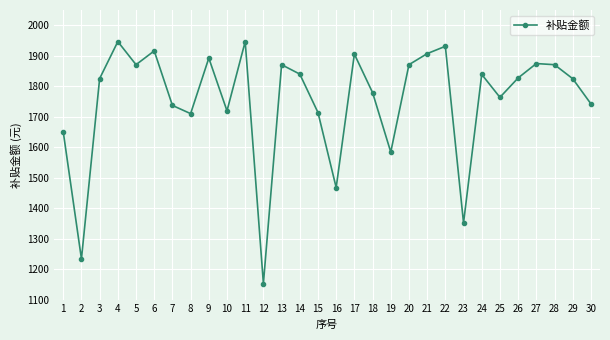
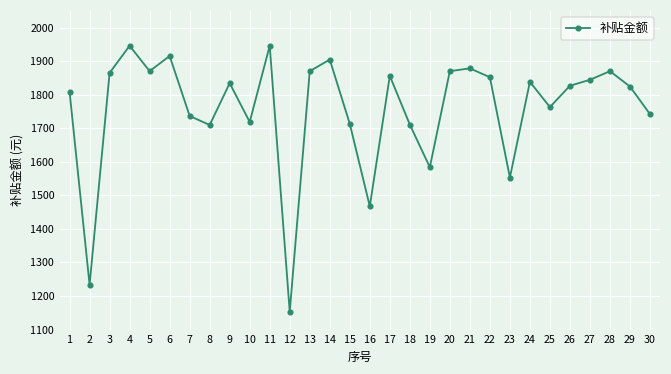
  {
-   "1": 1650,
+   "1": 1810,
    "2": 1230,
-   "3": 1830,
+   "3": 1870,
    "4": 1950,
    "5": 1870,
    "6": 1920,
    "7": 1740,
    "8": 1710,
-   "9": 1890,
+   "9": 1830,
    "10": 1720,
    "11": 1950,
    "12": 1150,
    "13": 1870,
-   "14": 1840,
+   "14": 1910,
    "15": 1710,
    "16": 1470,
-   "17": 1910,
-   "18": 1780,
+   "17": 1860,
+   "18": 1710,
    "19": 1580,
    "20": 1870,
-   "21": 1910,
-   "22": 1930,
-   "23": 1350,
+   "21": 1880,
+   "22": 1850,
+   "23": 1550,
    "24": 1840,
    "25": 1760,
    "26": 1830,
-   "27": 1870,
+   "27": 1840,
    "28": 1870,
    "29": 1820,
    "30": 1740
  }
